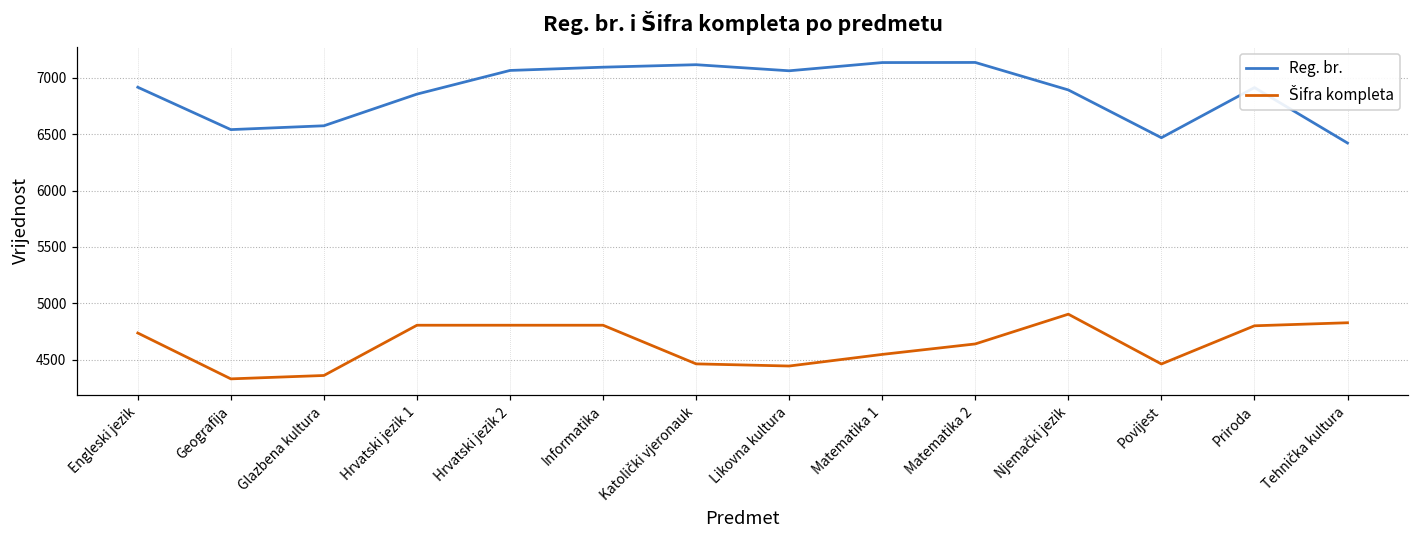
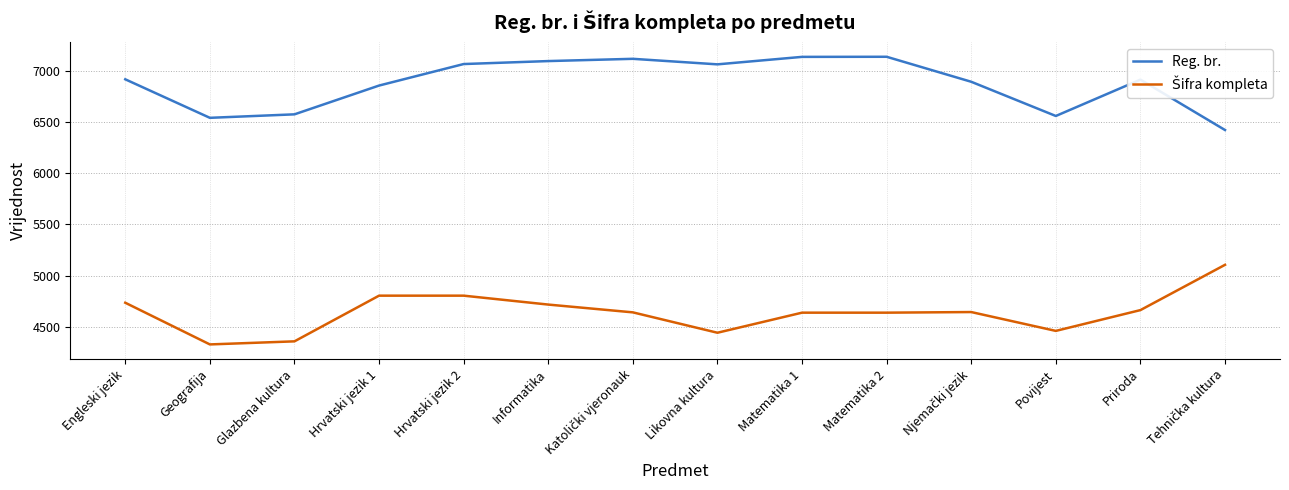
  {
    "Reg. br.": {
      "Engleski jezik": 6920,
      "Geografija": 6540,
      "Glazbena kultura": 6580,
      "Hrvatski jezik 1": 6860,
      "Hrvatski jezik 2": 7070,
      "Informatika": 7100,
      "Katolički vjeronauk": 7120,
      "Likovna kultura": 7060,
      "Matematika 1": 7140,
      "Matematika 2": 7140,
      "Njemački jezik": 6890,
-     "Povijest": 6470,
+     "Povijest": 6560,
      "Tehnička kultura": 6420
    },
    "Šifra kompleta": {
      "Engleski jezik": 4740,
      "Geografija": 4330,
      "Glazbena kultura": 4360,
      "Hrvatski jezik 1": 4810,
      "Hrvatski jezik 2": 4810,
-     "Informatika": 4810,
-     "Katolički vjeronauk": 4460,
+     "Informatika": 4720,
+     "Katolički vjeronauk": 4640,
      "Likovna kultura": 4440,
-     "Matematika 1": 4550,
+     "Matematika 1": 4640,
      "Matematika 2": 4640,
-     "Njemački jezik": 4900,
+     "Njemački jezik": 4650,
      "Povijest": 4460,
-     "Priroda": 4800,
-     "Tehnička kultura": 4830
+     "Priroda": 4660,
+     "Tehnička kultura": 5110
    }
  }
